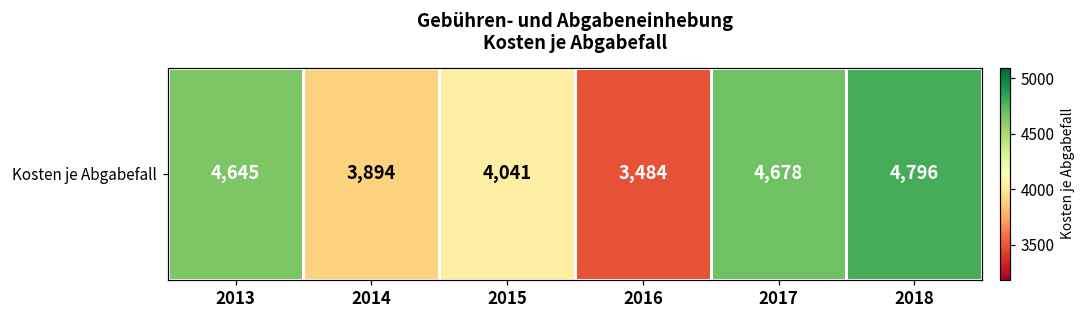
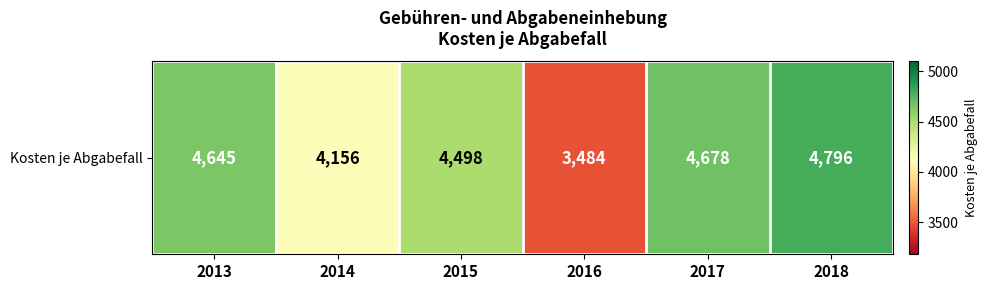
  {
    "Kosten je Abgabefall": {
      "2013": "4,645",
-     "2014": "3,894",
-     "2015": "4,041",
+     "2014": "4,156",
+     "2015": "4,498",
      "2016": "3,484",
      "2017": "4,678",
      "2018": "4,796"
    }
  }
